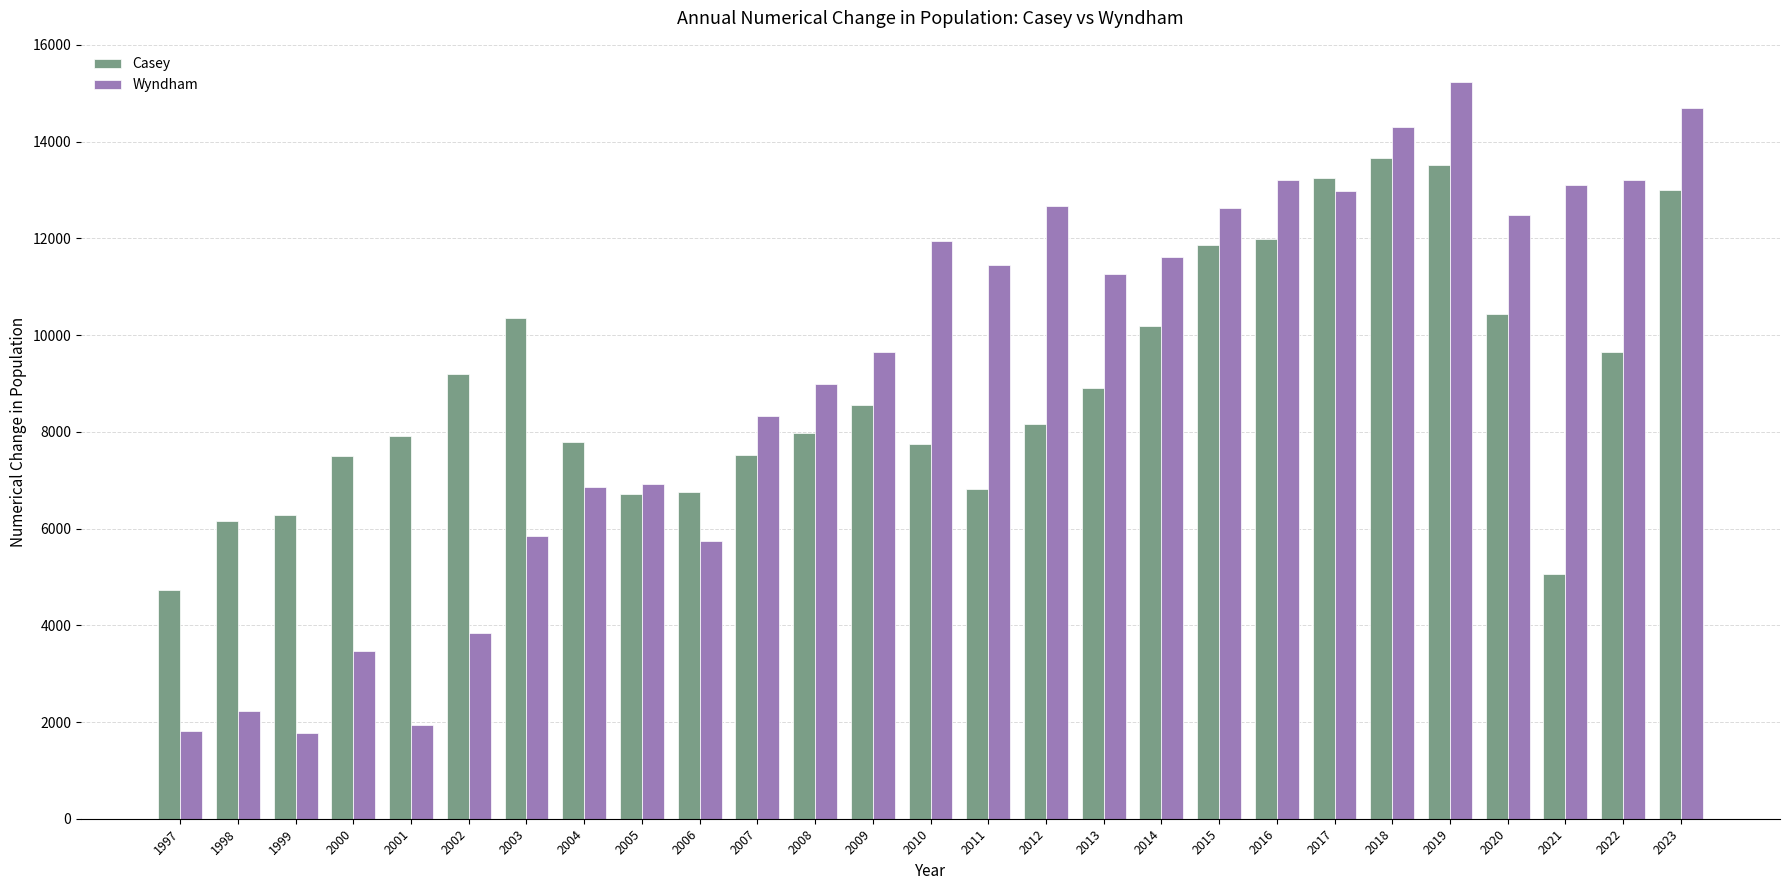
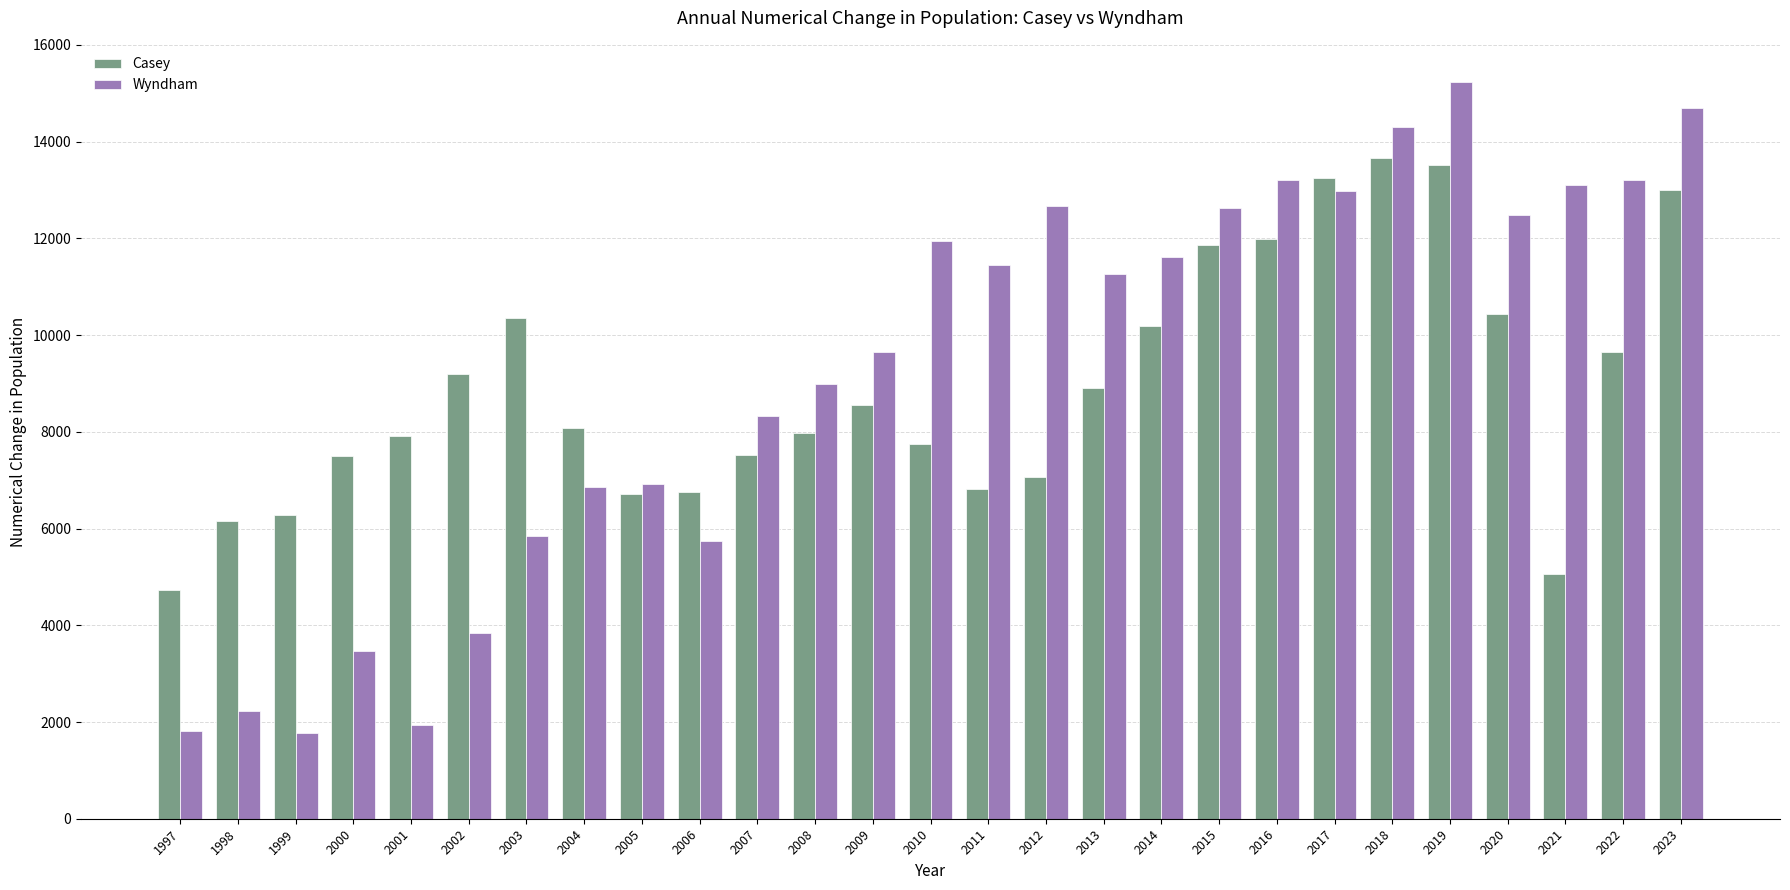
  {
    "Casey": {
      "1997": 4700,
      "1998": 6200,
      "1999": 6300,
      "2000": 7500,
      "2001": 7900,
      "2002": 9200,
      "2003": 10400,
-     "2004": 7800,
+     "2004": 8100,
      "2005": 6700,
      "2006": 6800,
      "2007": 7500,
      "2008": 8000,
      "2009": 8500,
      "2010": 7800,
      "2011": 6800,
-     "2012": 8200,
+     "2012": 7100,
      "2013": 8900,
      "2014": 10200,
      "2015": 11900,
      "2016": 12000,
      "2017": 13300,
      "2018": 13700,
      "2019": 13500,
      "2020": 10400,
      "2021": 5100,
      "2022": 9700,
      "2023": 13000
    },
    "Wyndham": {
      "1997": 1800,
      "1998": 2200,
      "1999": 1800,
      "2000": 3500,
      "2001": 1900,
      "2002": 3800,
      "2003": 5800,
      "2004": 6900,
      "2005": 6900,
      "2006": 5700,
      "2007": 8300,
      "2008": 9000,
      "2009": 9700,
      "2010": 11900,
      "2011": 11400,
      "2012": 12700,
      "2013": 11300,
      "2014": 11600,
      "2015": 12600,
      "2016": 13200,
      "2017": 13000,
      "2018": 14300,
      "2019": 15200,
      "2020": 12500,
      "2021": 13100,
      "2022": 13200,
      "2023": 14700
    }
  }
